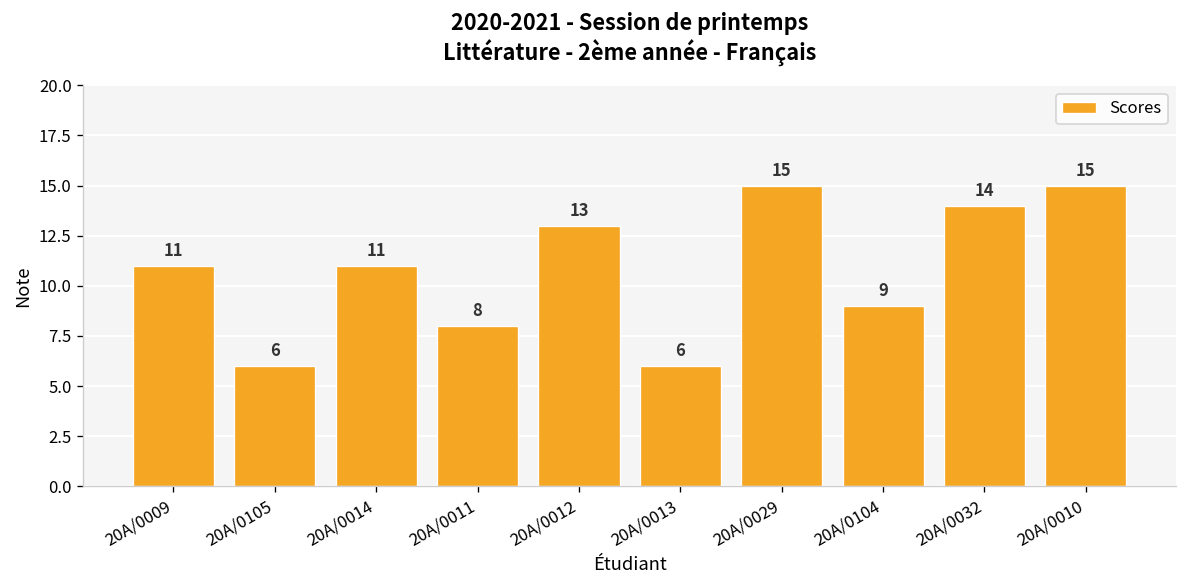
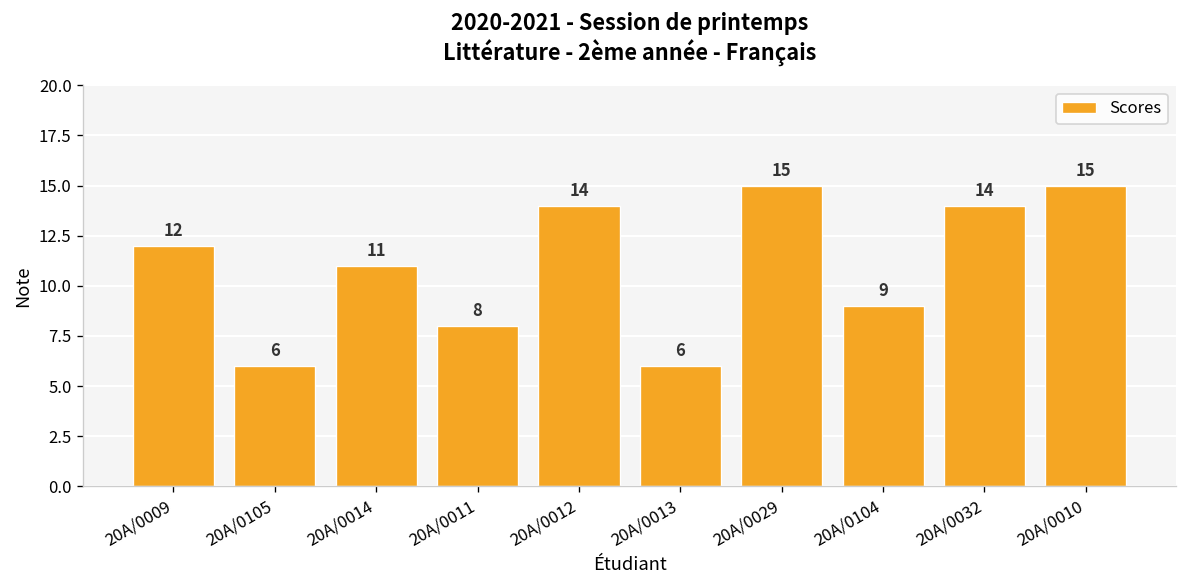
  {
-   "20A/0009": 11,
+   "20A/0009": 12,
    "20A/0105": 6,
    "20A/0014": 11,
    "20A/0011": 8,
-   "20A/0012": 13,
+   "20A/0012": 14,
    "20A/0013": 6,
    "20A/0029": 15,
    "20A/0104": 9,
    "20A/0032": 14,
    "20A/0010": 15
  }
